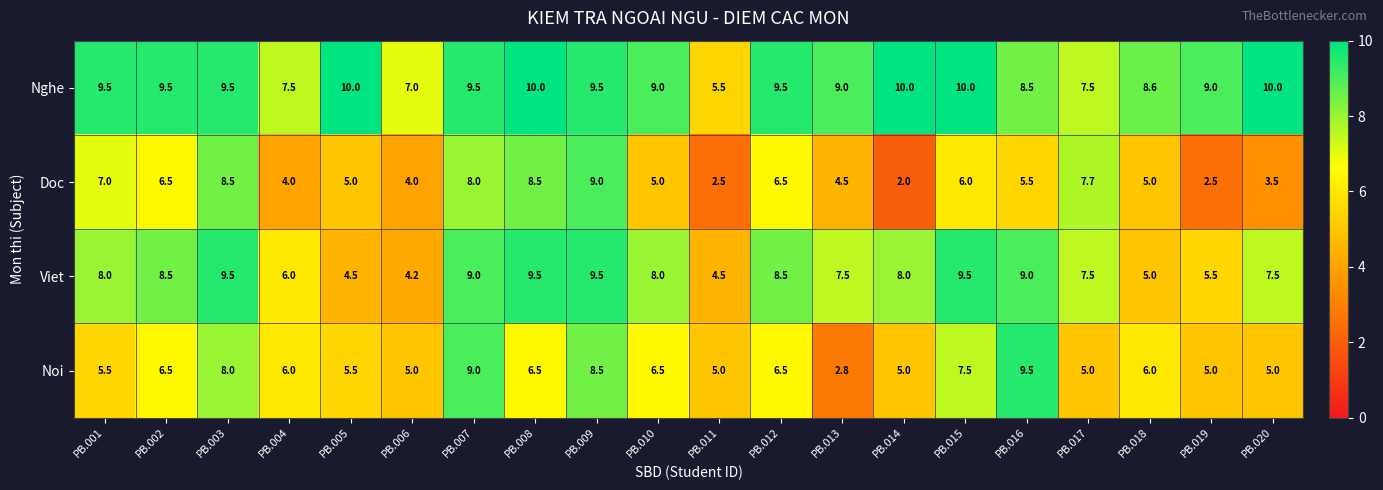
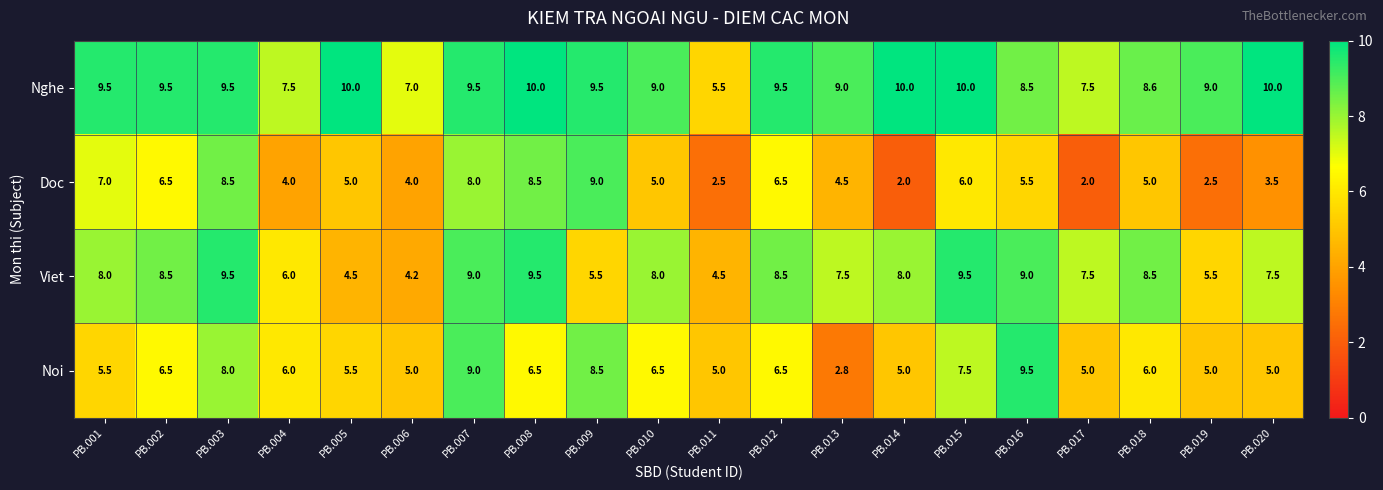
  {
    "Nghe": {
      "PB.001": 9.5,
      "PB.002": 9.5,
      "PB.003": 9.5,
      "PB.004": 7.5,
      "PB.005": 10.0,
      "PB.006": 7.0,
      "PB.007": 9.5,
      "PB.008": 10.0,
      "PB.009": 9.5,
      "PB.010": 9.0,
      "PB.011": 5.5,
      "PB.012": 9.5,
      "PB.013": 9.0,
      "PB.014": 10.0,
      "PB.015": 10.0,
      "PB.016": 8.5,
      "PB.017": 7.5,
      "PB.018": 8.6,
      "PB.019": 9.0,
      "PB.020": 10.0
    },
    "Doc": {
      "PB.001": 7.0,
      "PB.002": 6.5,
      "PB.003": 8.5,
      "PB.004": 4.0,
      "PB.005": 5.0,
      "PB.006": 4.0,
      "PB.007": 8.0,
      "PB.008": 8.5,
      "PB.009": 9.0,
      "PB.010": 5.0,
      "PB.011": 2.5,
      "PB.012": 6.5,
      "PB.013": 4.5,
      "PB.014": 2.0,
      "PB.015": 6.0,
      "PB.016": 5.5,
-     "PB.017": 7.7,
+     "PB.017": 2.0,
      "PB.018": 5.0,
      "PB.019": 2.5,
      "PB.020": 3.5
    },
    "Viet": {
      "PB.001": 8.0,
      "PB.002": 8.5,
      "PB.003": 9.5,
      "PB.004": 6.0,
      "PB.005": 4.5,
      "PB.006": 4.2,
      "PB.007": 9.0,
      "PB.008": 9.5,
-     "PB.009": 9.5,
+     "PB.009": 5.5,
      "PB.010": 8.0,
      "PB.011": 4.5,
      "PB.012": 8.5,
      "PB.013": 7.5,
      "PB.014": 8.0,
      "PB.015": 9.5,
      "PB.016": 9.0,
      "PB.017": 7.5,
-     "PB.018": 5.0,
+     "PB.018": 8.5,
      "PB.019": 5.5,
      "PB.020": 7.5
    },
    "Noi": {
      "PB.001": 5.5,
      "PB.002": 6.5,
      "PB.003": 8.0,
      "PB.004": 6.0,
      "PB.005": 5.5,
      "PB.006": 5.0,
      "PB.007": 9.0,
      "PB.008": 6.5,
      "PB.009": 8.5,
      "PB.010": 6.5,
      "PB.011": 5.0,
      "PB.012": 6.5,
      "PB.013": 2.8,
      "PB.014": 5.0,
      "PB.015": 7.5,
      "PB.016": 9.5,
      "PB.017": 5.0,
      "PB.018": 6.0,
      "PB.019": 5.0,
      "PB.020": 5.0
    }
  }
